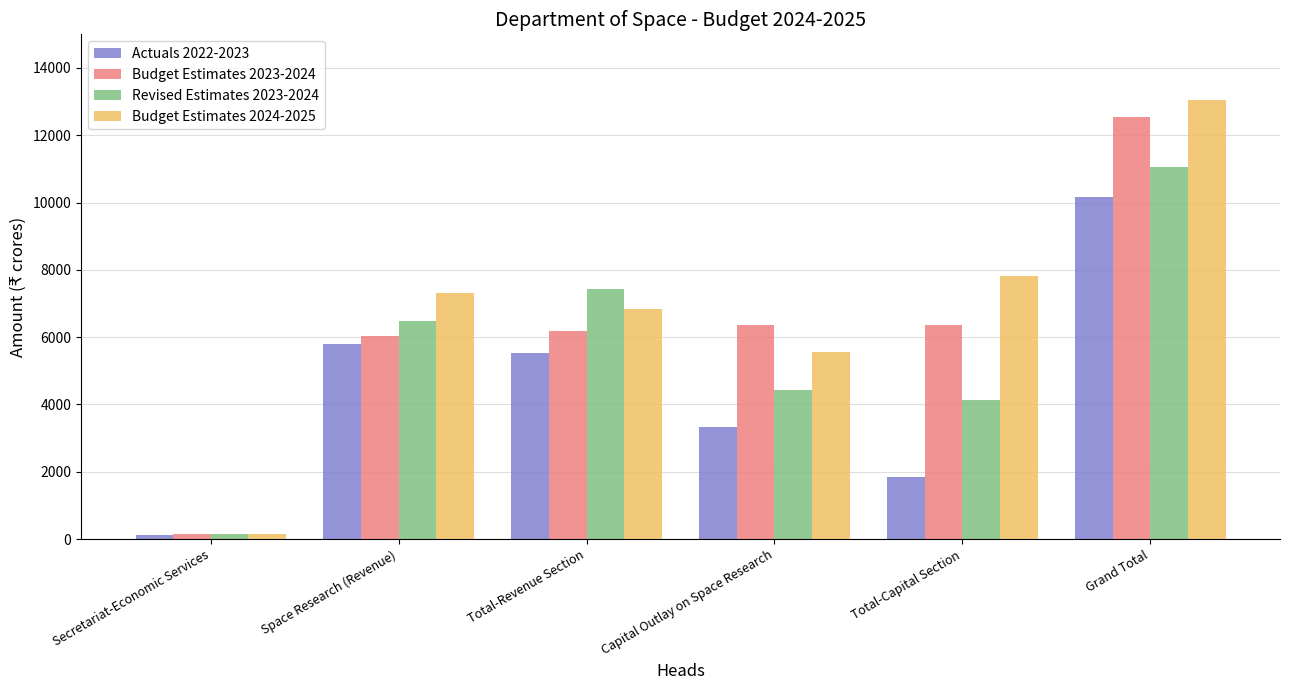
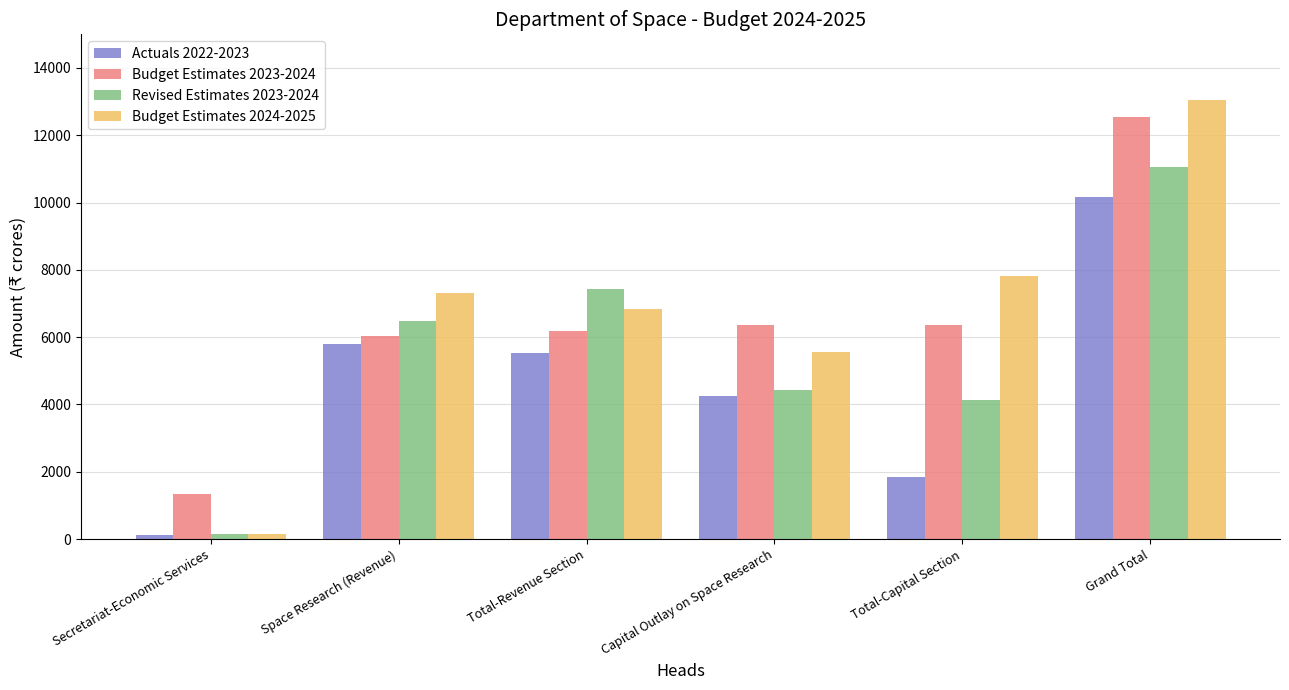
  {
    "Actuals 2022-2023": {
      "Secretariat-Economic Services": 100,
      "Space Research (Revenue)": 5800,
      "Total-Revenue Section": 5500,
-     "Capital Outlay on Space Research": 3300,
+     "Capital Outlay on Space Research": 4300,
      "Total-Capital Section": 1900,
      "Grand Total": 10200
    },
    "Budget Estimates 2023-2024": {
-     "Secretariat-Economic Services": 200,
+     "Secretariat-Economic Services": 1300,
      "Space Research (Revenue)": 6000,
      "Total-Revenue Section": 6200,
      "Capital Outlay on Space Research": 6400,
      "Total-Capital Section": 6400,
      "Grand Total": 12500
    },
    "Revised Estimates 2023-2024": {
      "Secretariat-Economic Services": 200,
      "Space Research (Revenue)": 6500,
      "Total-Revenue Section": 7400,
      "Capital Outlay on Space Research": 4400,
      "Total-Capital Section": 4100,
      "Grand Total": 11100
    },
    "Budget Estimates 2024-2025": {
      "Secretariat-Economic Services": 200,
      "Space Research (Revenue)": 7300,
      "Total-Revenue Section": 6800,
      "Capital Outlay on Space Research": 5600,
      "Total-Capital Section": 7800,
      "Grand Total": 13000
    }
  }
